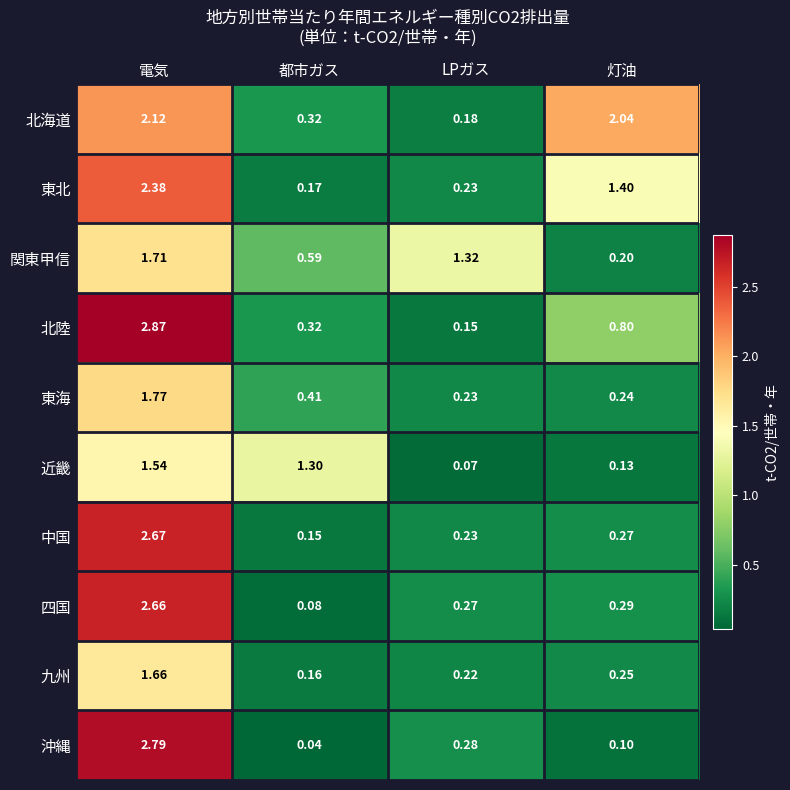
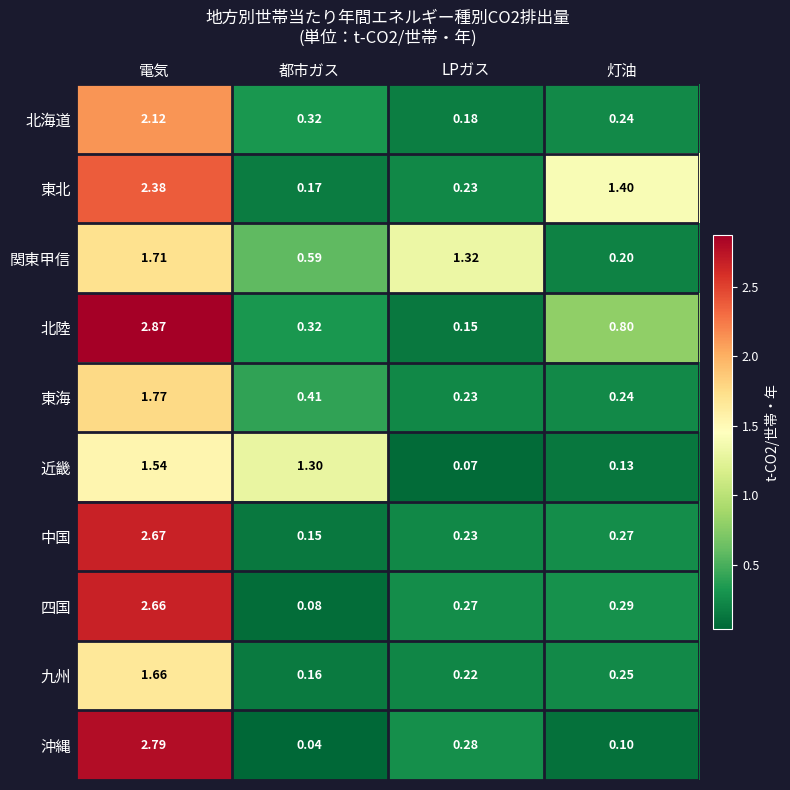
  {
    "北海道": {
      "電気": 2.12,
      "都市ガス": 0.32,
      "LPガス": 0.18,
-     "灯油": 2.04
+     "灯油": 0.24
    },
    "東北": {
      "電気": 2.38,
      "都市ガス": 0.17,
      "LPガス": 0.23,
      "灯油": 1.40
    },
    "関東甲信": {
      "電気": 1.71,
      "都市ガス": 0.59,
      "LPガス": 1.32,
      "灯油": 0.20
    },
    "北陸": {
      "電気": 2.87,
      "都市ガス": 0.32,
      "LPガス": 0.15,
      "灯油": 0.80
    },
    "東海": {
      "電気": 1.77,
      "都市ガス": 0.41,
      "LPガス": 0.23,
      "灯油": 0.24
    },
    "近畿": {
      "電気": 1.54,
      "都市ガス": 1.30,
      "LPガス": 0.07,
      "灯油": 0.13
    },
    "中国": {
      "電気": 2.67,
      "都市ガス": 0.15,
      "LPガス": 0.23,
      "灯油": 0.27
    },
    "四国": {
      "電気": 2.66,
      "都市ガス": 0.08,
      "LPガス": 0.27,
      "灯油": 0.29
    },
    "九州": {
      "電気": 1.66,
      "都市ガス": 0.16,
      "LPガス": 0.22,
      "灯油": 0.25
    },
    "沖縄": {
      "電気": 2.79,
      "都市ガス": 0.04,
      "LPガス": 0.28,
      "灯油": 0.10
    }
  }
